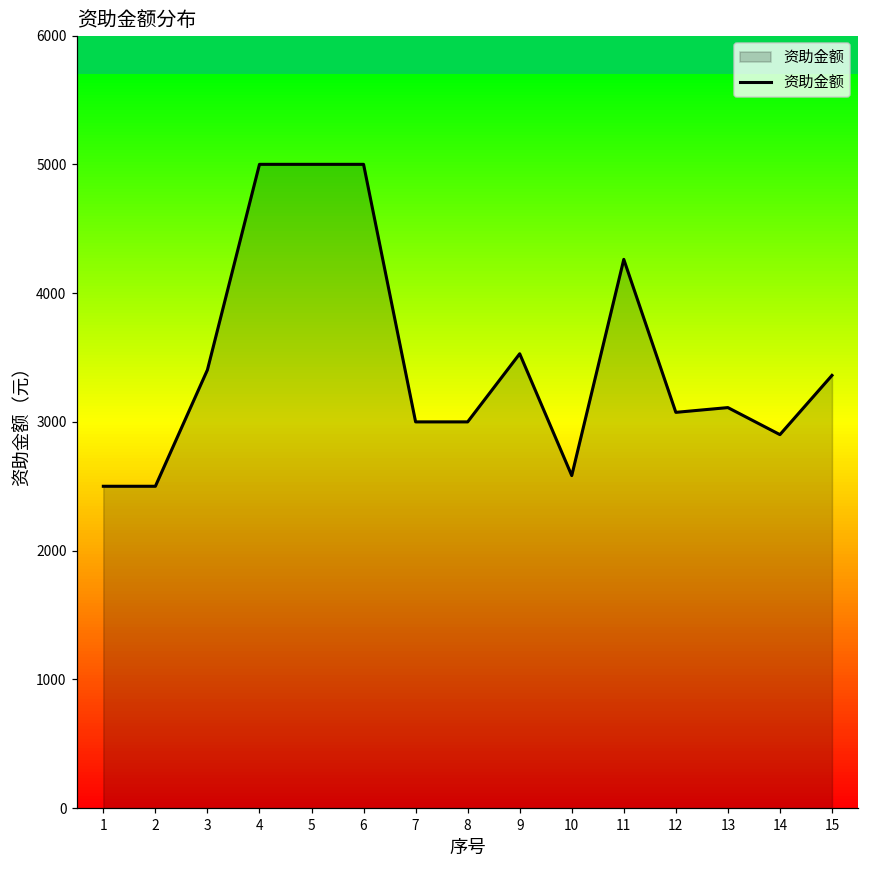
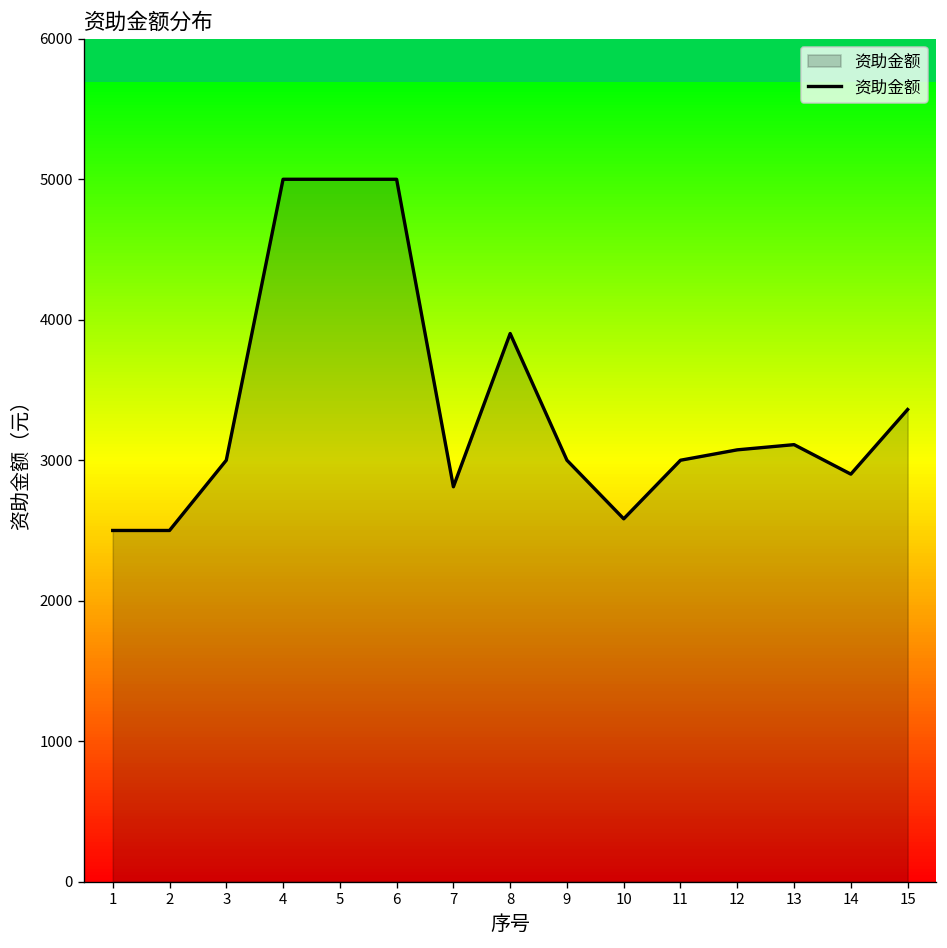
  {
    "1": 2500,
    "2": 2500,
-   "3": 3400,
+   "3": 3000,
    "4": 5000,
    "5": 5000,
    "6": 5000,
-   "7": 3000,
-   "8": 3000,
-   "9": 3530,
+   "7": 2810,
+   "8": 3900,
+   "9": 3000,
    "10": 2580,
-   "11": 4260,
+   "11": 3000,
    "12": 3070,
    "13": 3110,
    "14": 2900,
    "15": 3360
  }
